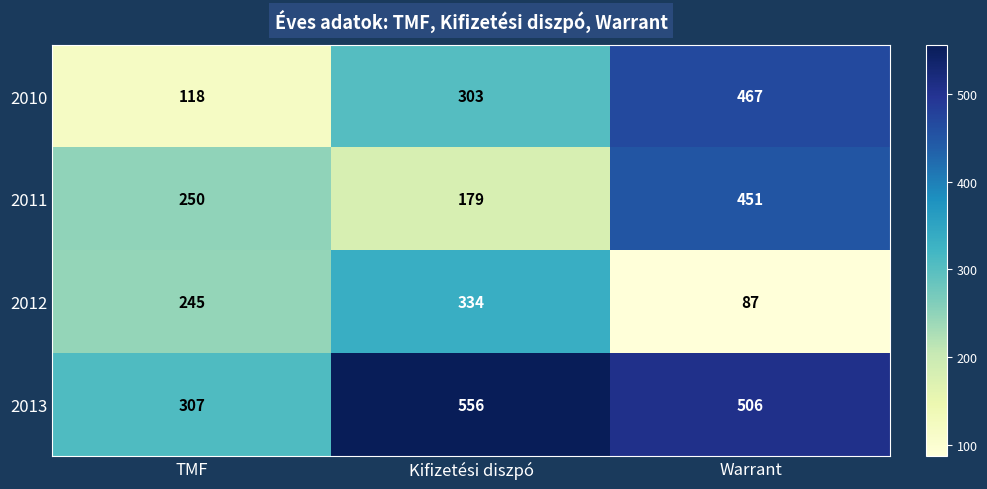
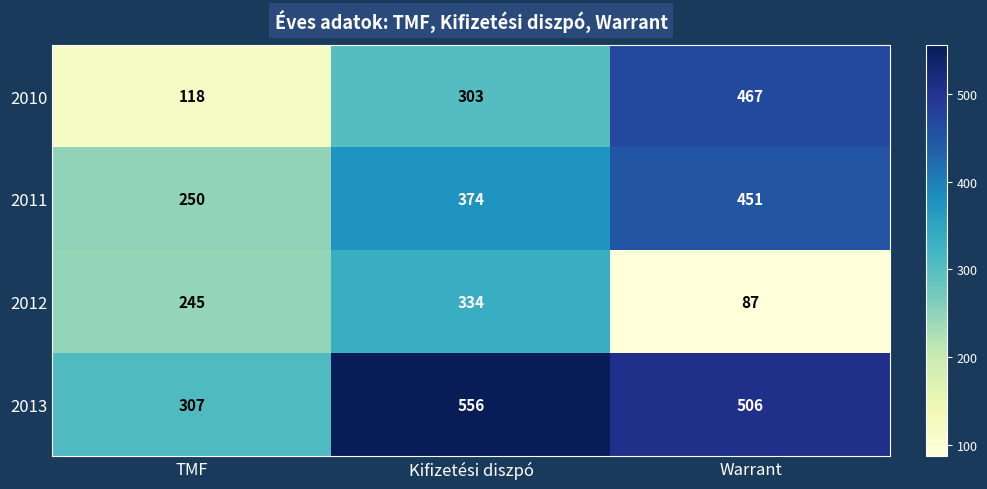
  {
    "2010": {
      "TMF": 118,
      "Kifizetési diszpó": 303,
      "Warrant": 467
    },
    "2011": {
      "TMF": 250,
-     "Kifizetési diszpó": 179,
+     "Kifizetési diszpó": 374,
      "Warrant": 451
    },
    "2012": {
      "TMF": 245,
      "Kifizetési diszpó": 334,
      "Warrant": 87
    },
    "2013": {
      "TMF": 307,
      "Kifizetési diszpó": 556,
      "Warrant": 506
    }
  }
